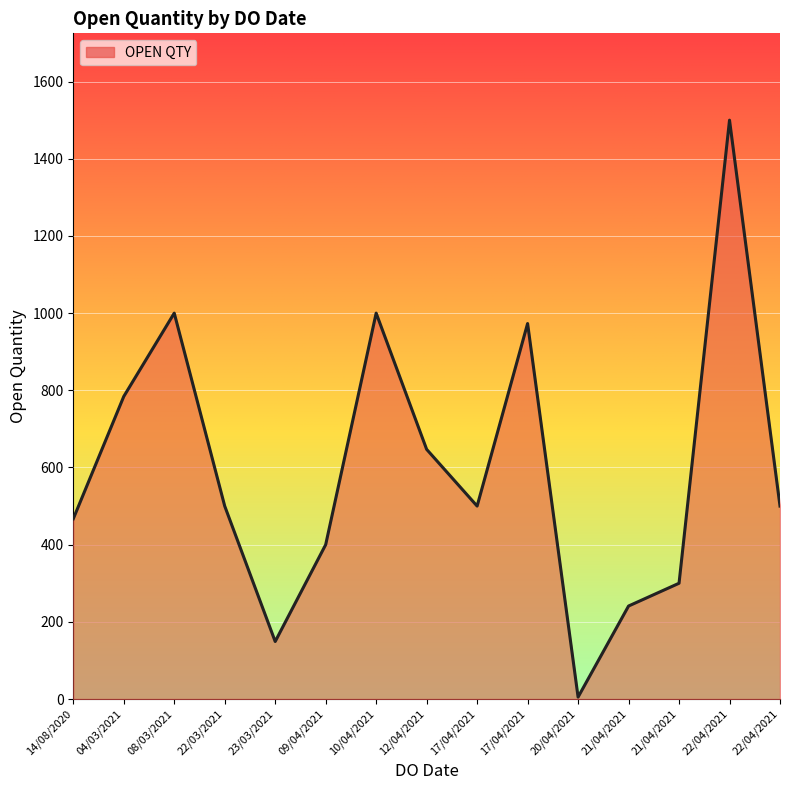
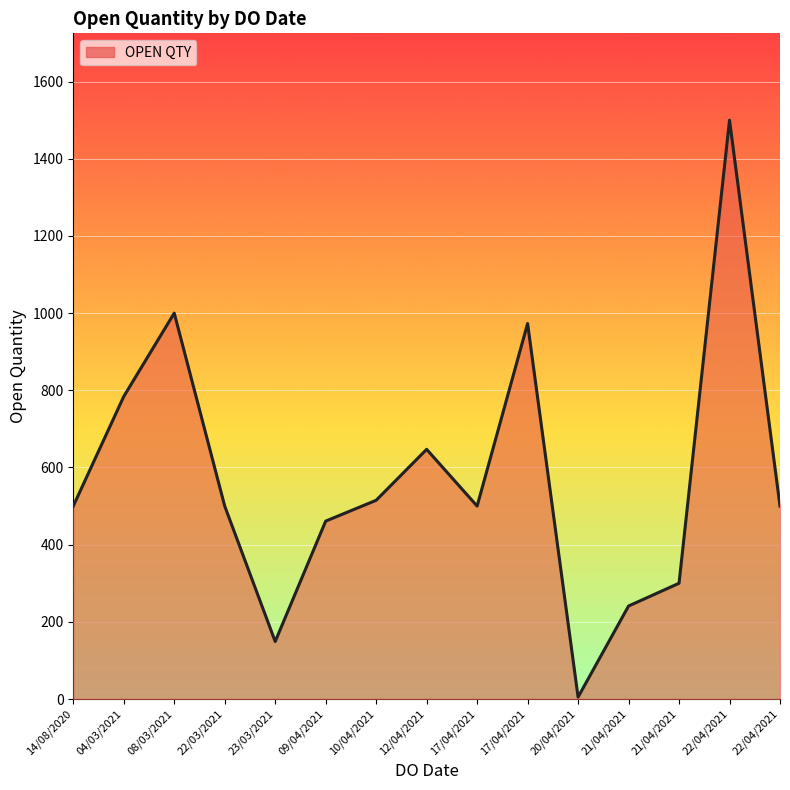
  {
-   "14/08/2020": 470,
+   "14/08/2020": 500,
    "04/03/2021": 780,
    "08/03/2021": 1000,
    "22/03/2021": 500,
    "23/03/2021": 150,
-   "09/04/2021": 400,
-   "10/04/2021": 1000,
+   "09/04/2021": 460,
+   "10/04/2021": 520,
    "12/04/2021": 650,
    "20/04/2021": 10
  }
